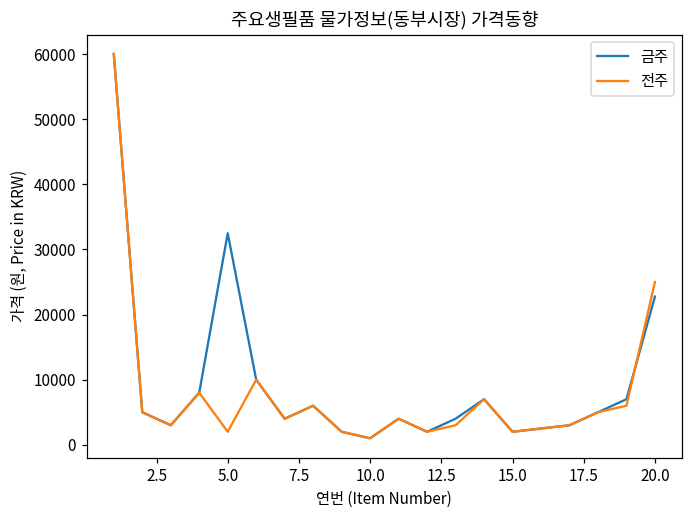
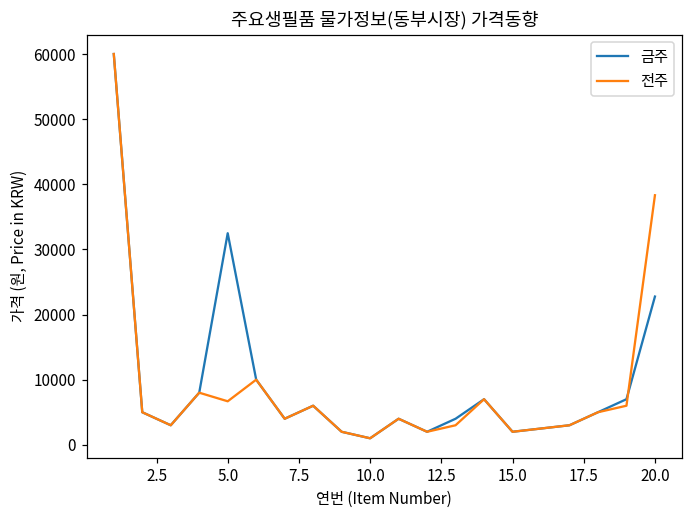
  {
    "금주": {
      "5.0": 32000,
      "20.0": 23000
    },
    "전주": {
-     "5.0": 2000,
-     "20.0": 25000
+     "5.0": 7000,
+     "20.0": 38000
    }
  }
